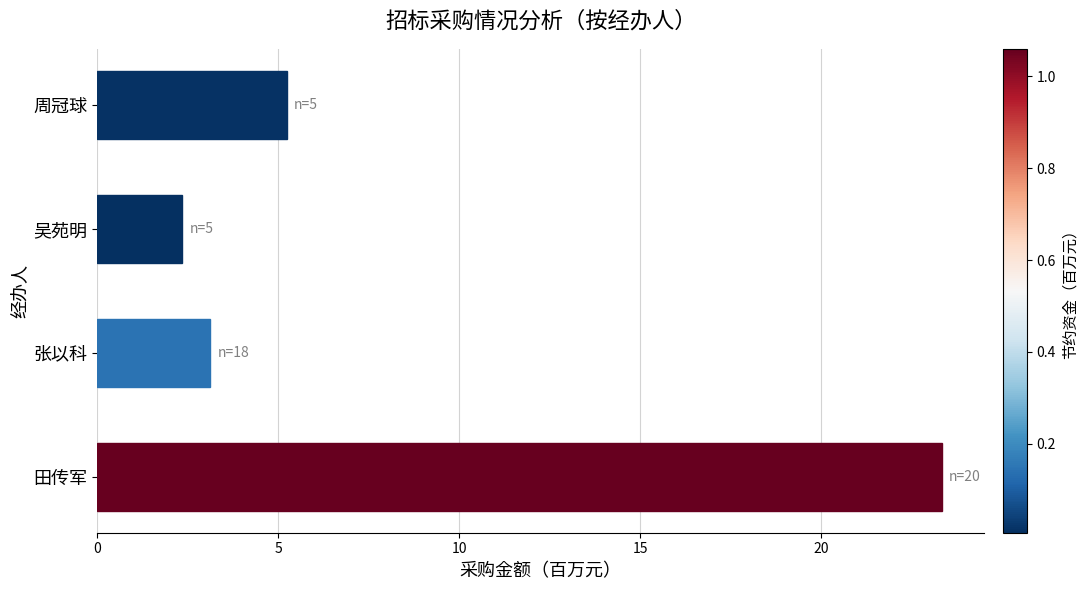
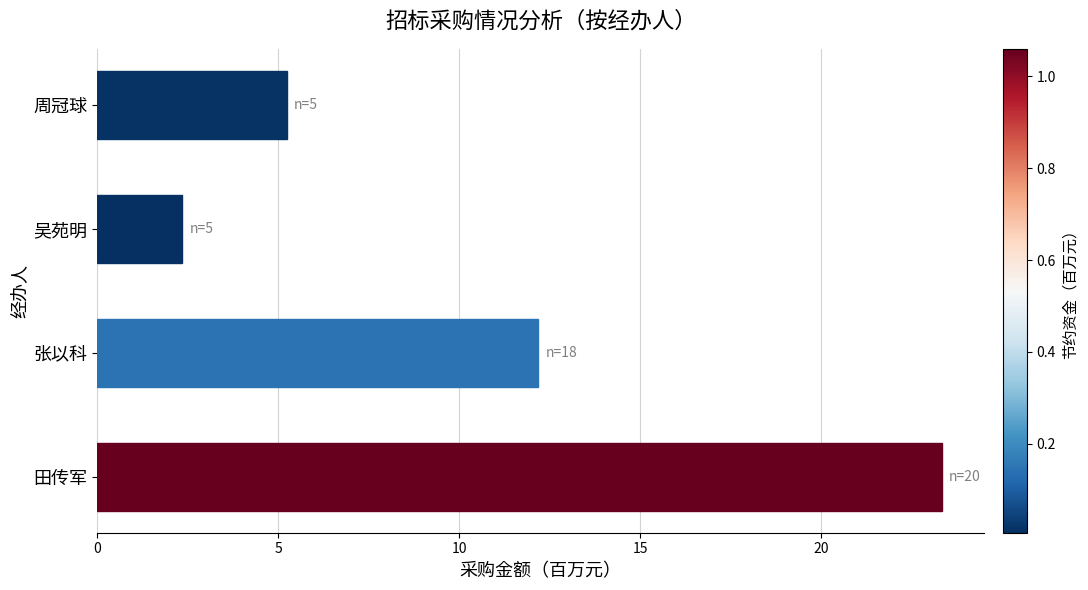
  {
-   "张以科": 3.1
+   "张以科": 12.2
  }
